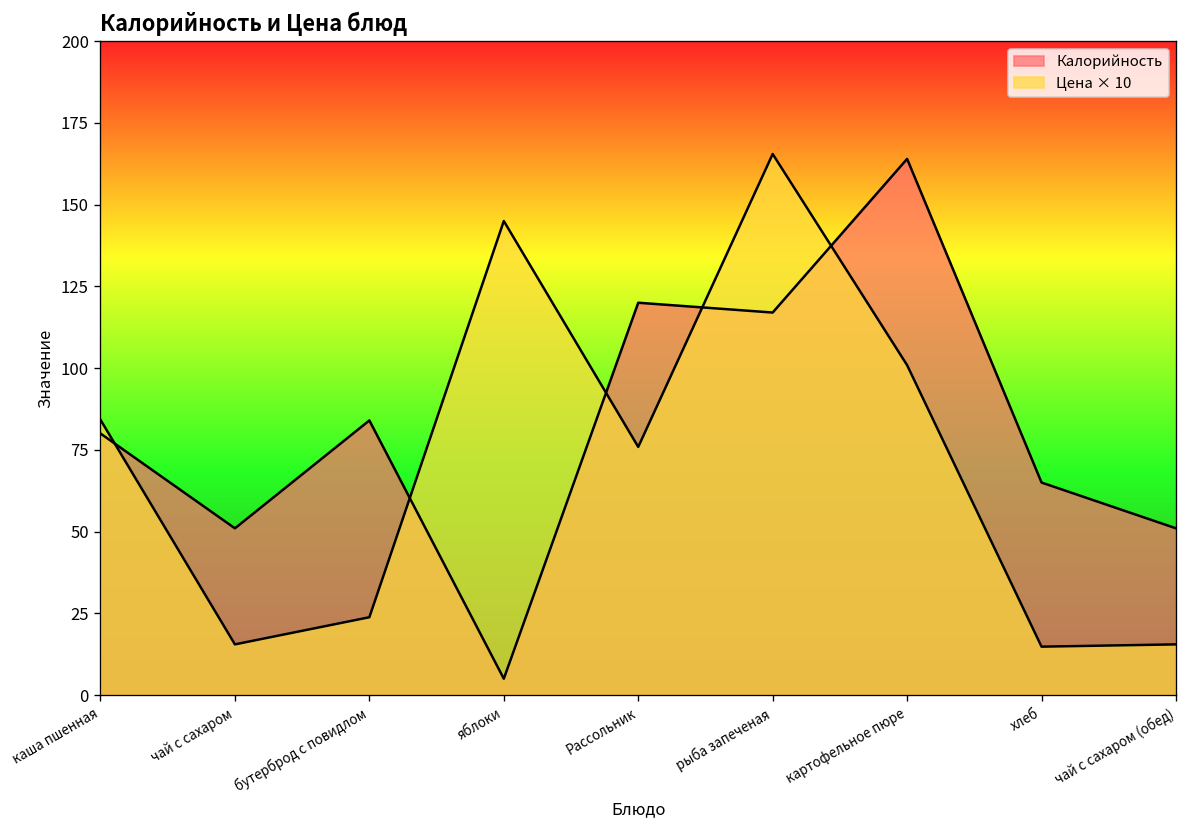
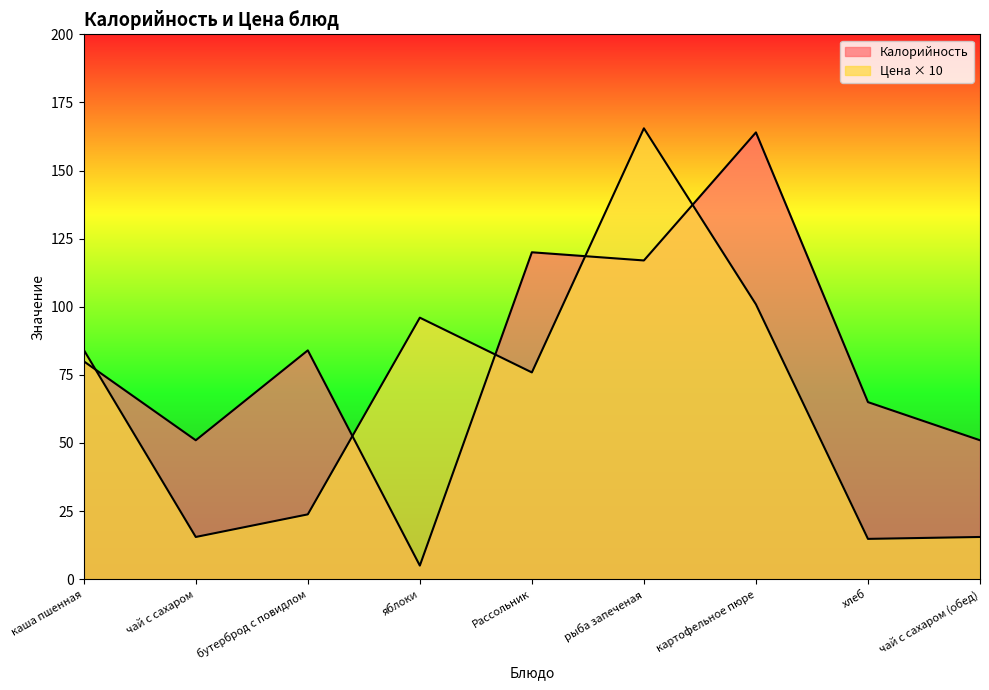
  {
    "Калорийность": {
      "каша пшенная": 80,
      "чай с сахаром": 51,
      "бутерброд с повидлом": 84,
      "яблоки": 5,
      "Рассольник": 120,
      "рыба запеченая": 117,
      "картофельное пюре": 164,
      "хлеб": 65,
      "чай с сахаром (обед)": 51
    },
    "Цена × 10": {
      "каша пшенная": 84,
      "чай с сахаром": 16,
      "бутерброд с повидлом": 24,
-     "яблоки": 145,
+     "яблоки": 96,
      "Рассольник": 76,
      "рыба запеченая": 166,
      "картофельное пюре": 101,
      "хлеб": 15,
      "чай с сахаром (обед)": 16
    }
  }
